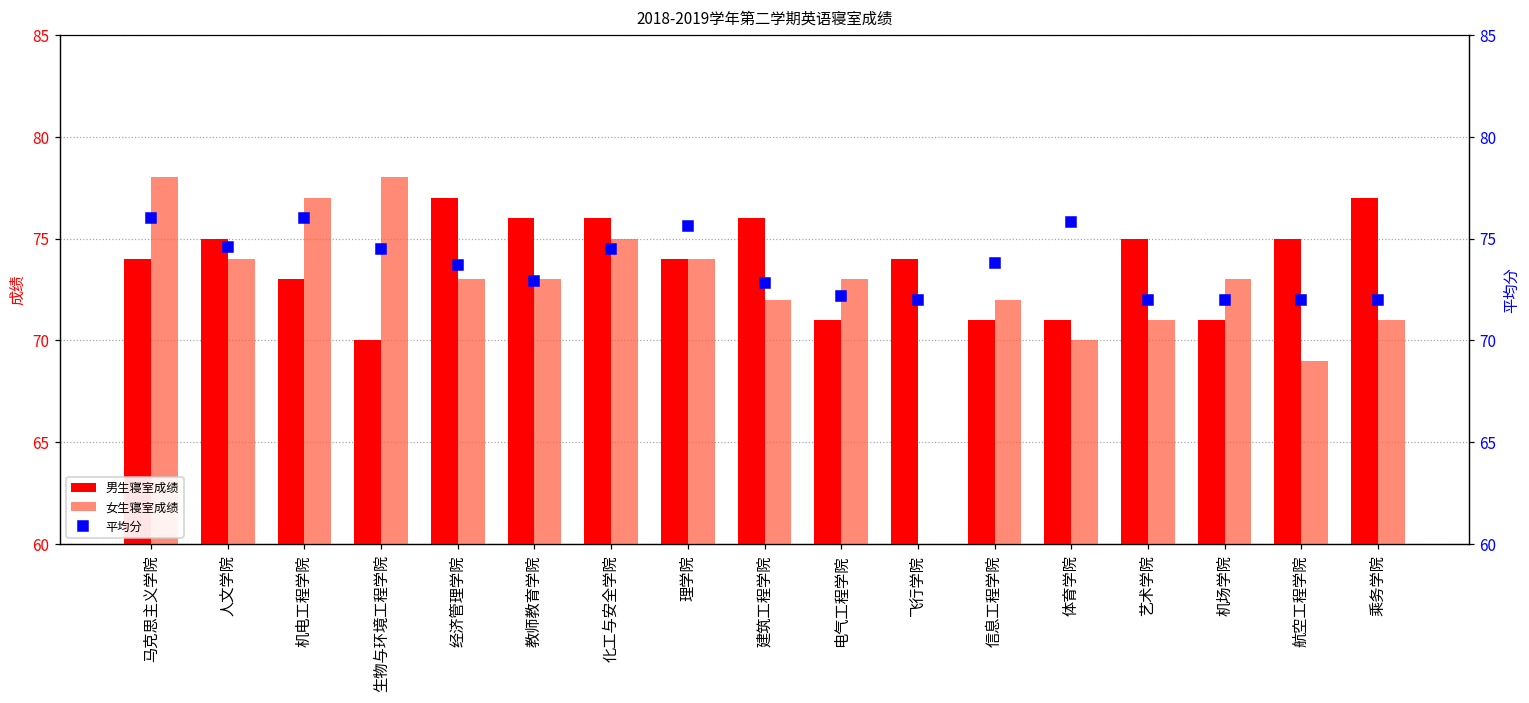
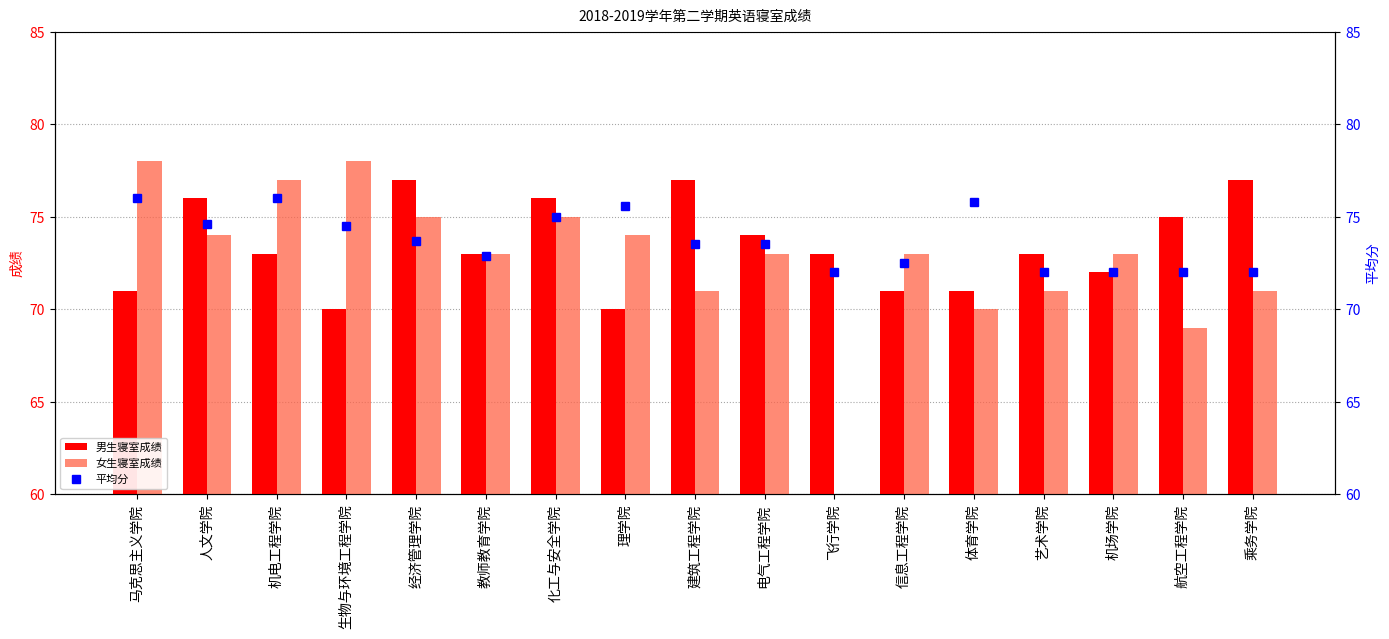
  {
    "男生寝室成绩": {
-     "马克思主义学院": 74,
-     "人文学院": 75,
+     "马克思主义学院": 71,
+     "人文学院": 76,
      "机电工程学院": 73,
      "生物与环境工程学院": 70,
      "经济管理学院": 77,
-     "教师教育学院": 76,
+     "教师教育学院": 73,
      "化工与安全学院": 76,
-     "理学院": 74,
-     "建筑工程学院": 76,
-     "电气工程学院": 71,
-     "飞行学院": 74,
+     "理学院": 70,
+     "建筑工程学院": 77,
+     "电气工程学院": 74,
+     "飞行学院": 73,
      "信息工程学院": 71,
      "体育学院": 71,
-     "艺术学院": 75,
-     "机场学院": 71,
+     "艺术学院": 73,
+     "机场学院": 72,
      "航空工程学院": 75,
      "乘务学院": 77
    },
    "女生寝室成绩": {
      "马克思主义学院": 78,
      "人文学院": 74,
      "机电工程学院": 77,
      "生物与环境工程学院": 78,
-     "经济管理学院": 73,
+     "经济管理学院": 75,
      "教师教育学院": 73,
      "化工与安全学院": 75,
      "理学院": 74,
-     "建筑工程学院": 72,
+     "建筑工程学院": 71,
      "电气工程学院": 73,
-     "信息工程学院": 72,
+     "信息工程学院": 73,
      "体育学院": 70,
      "艺术学院": 71,
      "机场学院": 73,
      "航空工程学院": 69,
      "乘务学院": 71
    },
    "平均分": {
      "马克思主义学院": 76.0,
      "人文学院": 74.6,
      "机电工程学院": 76.0,
      "生物与环境工程学院": 74.5,
      "经济管理学院": 73.7,
      "教师教育学院": 72.9,
-     "化工与安全学院": 74.5,
+     "化工与安全学院": 75.0,
      "理学院": 75.6,
-     "建筑工程学院": 72.8,
-     "电气工程学院": 72.2,
+     "建筑工程学院": 73.5,
+     "电气工程学院": 73.5,
      "飞行学院": 72.0,
-     "信息工程学院": 73.8,
+     "信息工程学院": 72.5,
      "体育学院": 75.8,
      "艺术学院": 72.0,
      "机场学院": 72.0,
      "航空工程学院": 72.0,
      "乘务学院": 72.0
    }
  }
